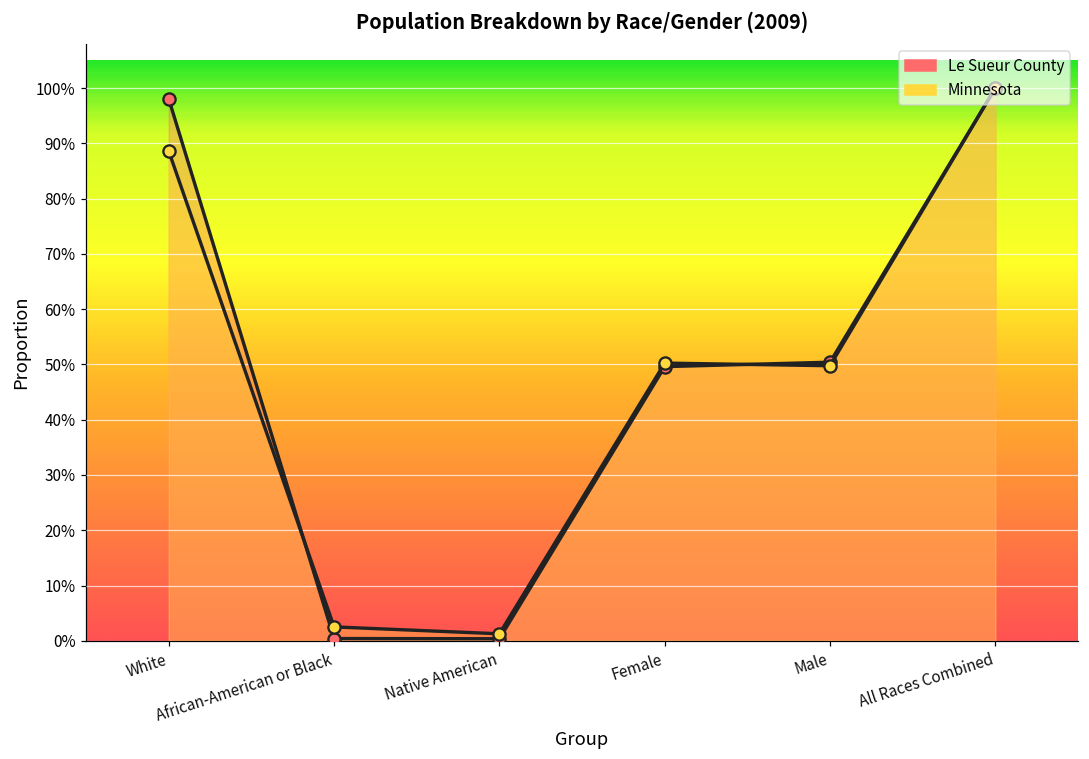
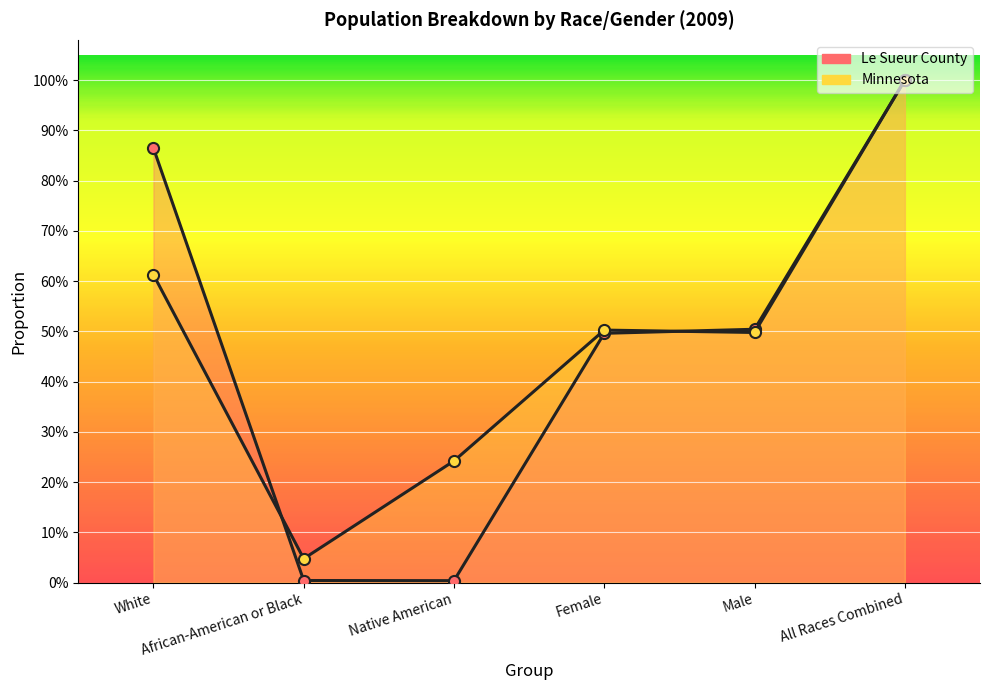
  {
    "Le Sueur County": {
-     "White": "98%",
+     "White": "86%",
      "African-American or Black": "0%",
      "Native American": "0%",
      "Female": "50%",
      "Male": "50%"
    },
    "Minnesota": {
-     "White": "89%",
-     "African-American or Black": "3%",
-     "Native American": "1%",
+     "White": "61%",
+     "African-American or Black": "5%",
+     "Native American": "24%",
      "Female": "50%",
      "Male": "50%"
    }
  }
